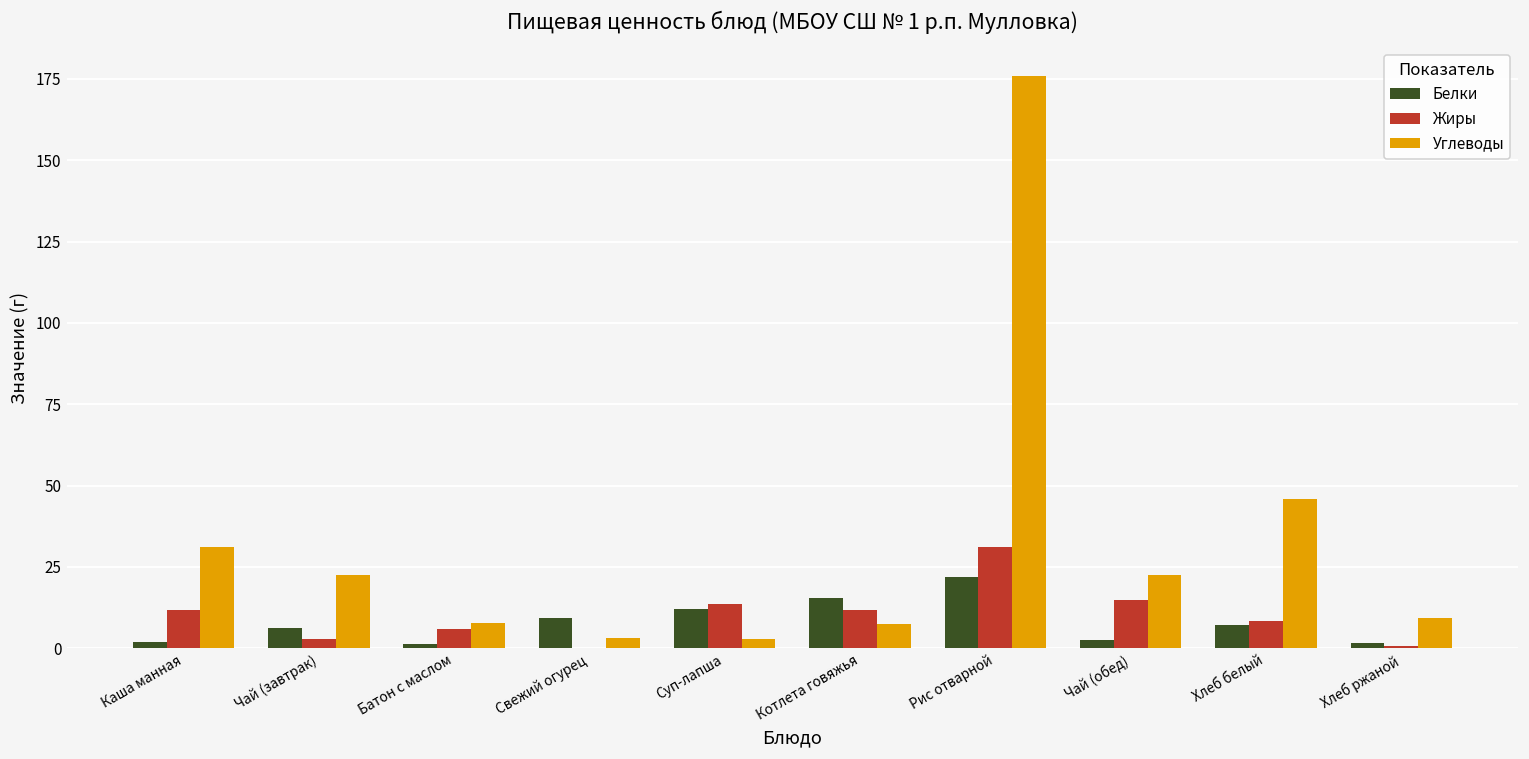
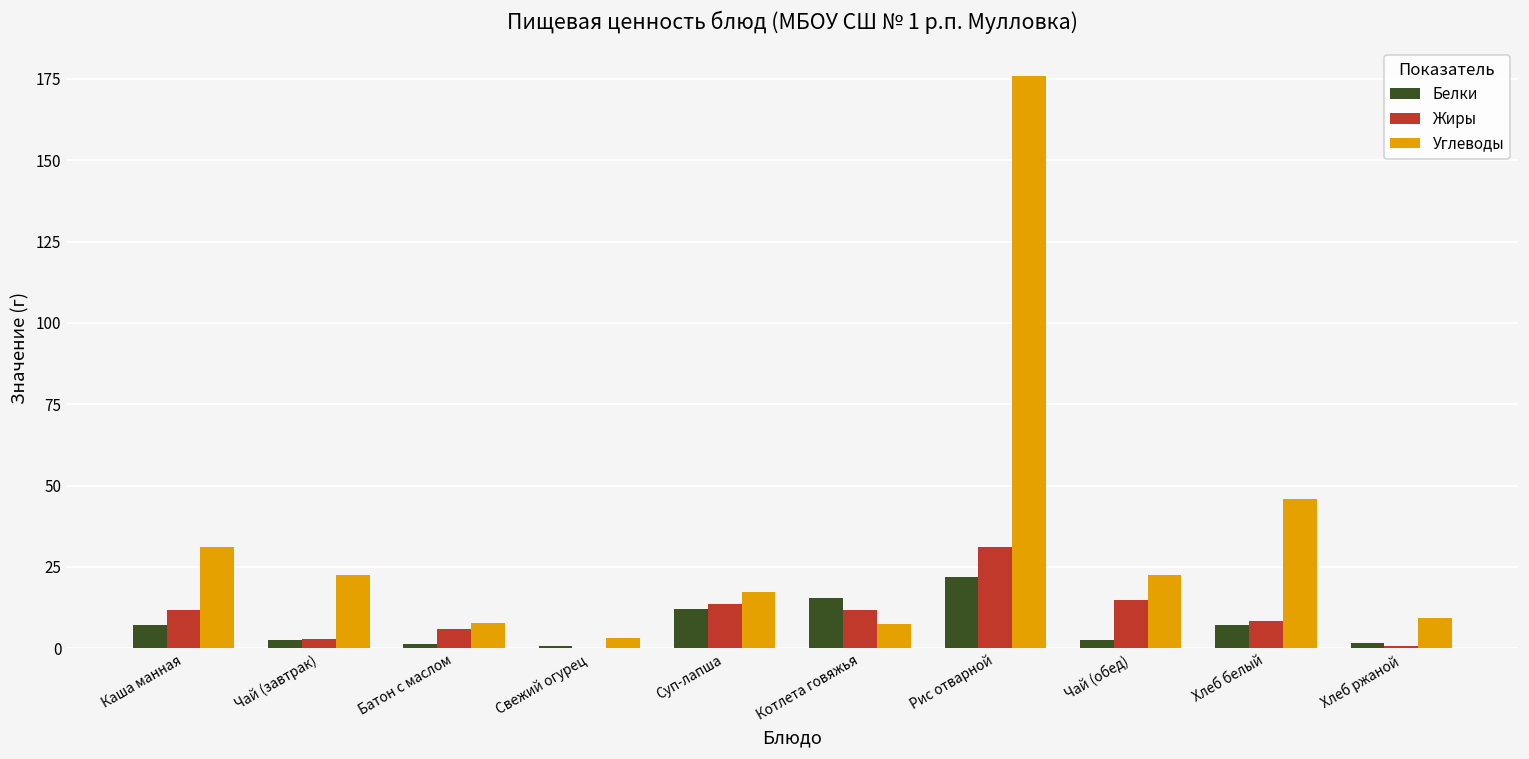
  {
    "Белки": {
-     "Каша манная": 2,
-     "Чай (завтрак)": 6,
+     "Каша манная": 7,
+     "Чай (завтрак)": 3,
      "Батон с маслом": 1,
-     "Свежий огурец": 9,
+     "Свежий огурец": 1,
      "Суп-лапша": 12,
      "Котлета говяжья": 16,
      "Рис отварной": 22,
      "Чай (обед)": 3,
      "Хлеб белый": 7,
      "Хлеб ржаной": 2
    },
    "Жиры": {
      "Каша манная": 12,
      "Чай (завтрак)": 3,
      "Батон с маслом": 6,
      "Свежий огурец": 0,
      "Суп-лапша": 14,
      "Котлета говяжья": 12,
      "Рис отварной": 31,
      "Чай (обед)": 15,
      "Хлеб белый": 8
    },
    "Углеводы": {
      "Каша манная": 31,
      "Чай (завтрак)": 23,
      "Батон с маслом": 8,
      "Свежий огурец": 3,
-     "Суп-лапша": 3,
+     "Суп-лапша": 17,
      "Котлета говяжья": 8,
      "Рис отварной": 176,
      "Чай (обед)": 23,
      "Хлеб белый": 46,
      "Хлеб ржаной": 9
    }
  }
